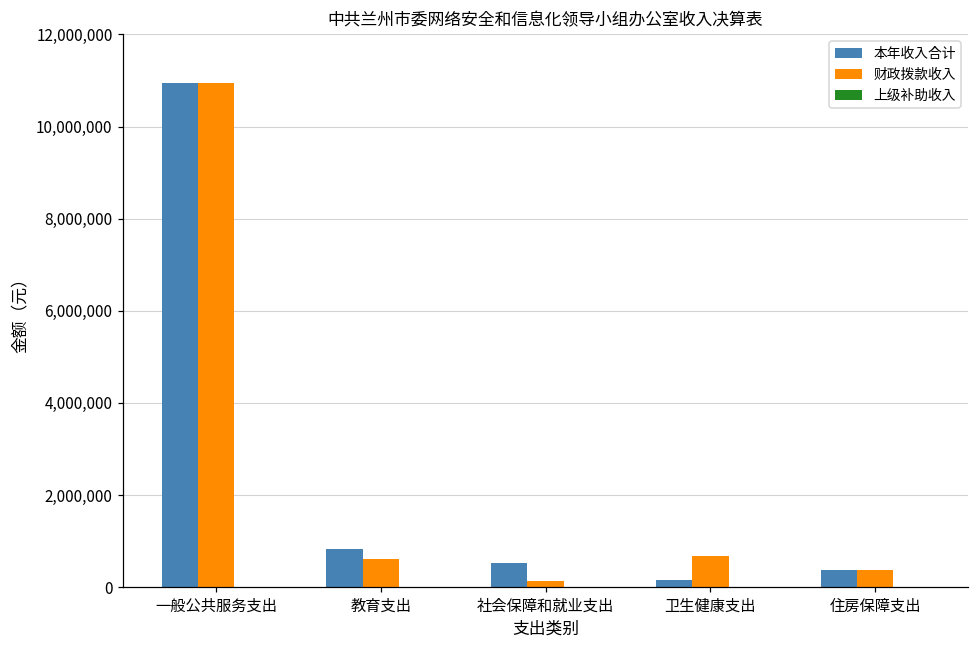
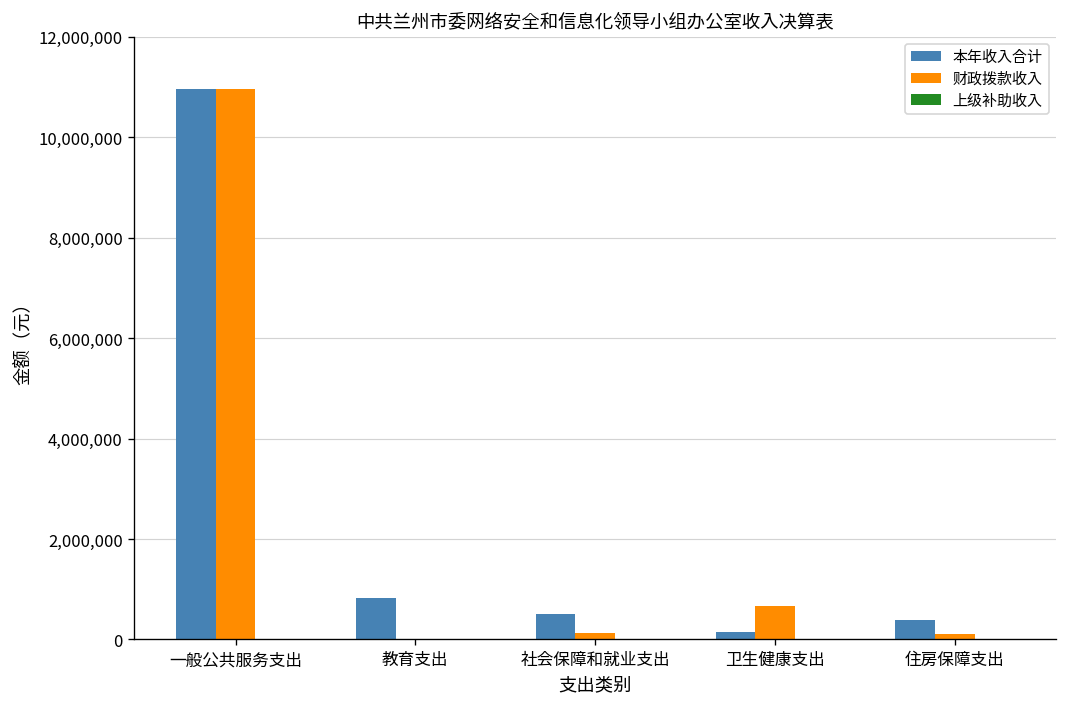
  {
    "本年收入合计": {
      "一般公共服务支出": "10,900,000",
      "教育支出": "800,000",
      "社会保障和就业支出": "500,000",
      "卫生健康支出": "200,000",
      "住房保障支出": "400,000"
    },
    "财政拨款收入": {
      "一般公共服务支出": "10,900,000",
-     "教育支出": "600,000",
+     "教育支出": "0",
      "社会保障和就业支出": "100,000",
      "卫生健康支出": "700,000",
-     "住房保障支出": "400,000"
+     "住房保障支出": "100,000"
    },
    "上级补助收入": {
      "一般公共服务支出": "0",
      "教育支出": "0",
      "社会保障和就业支出": "0",
      "卫生健康支出": "0",
      "住房保障支出": "0"
    }
  }
